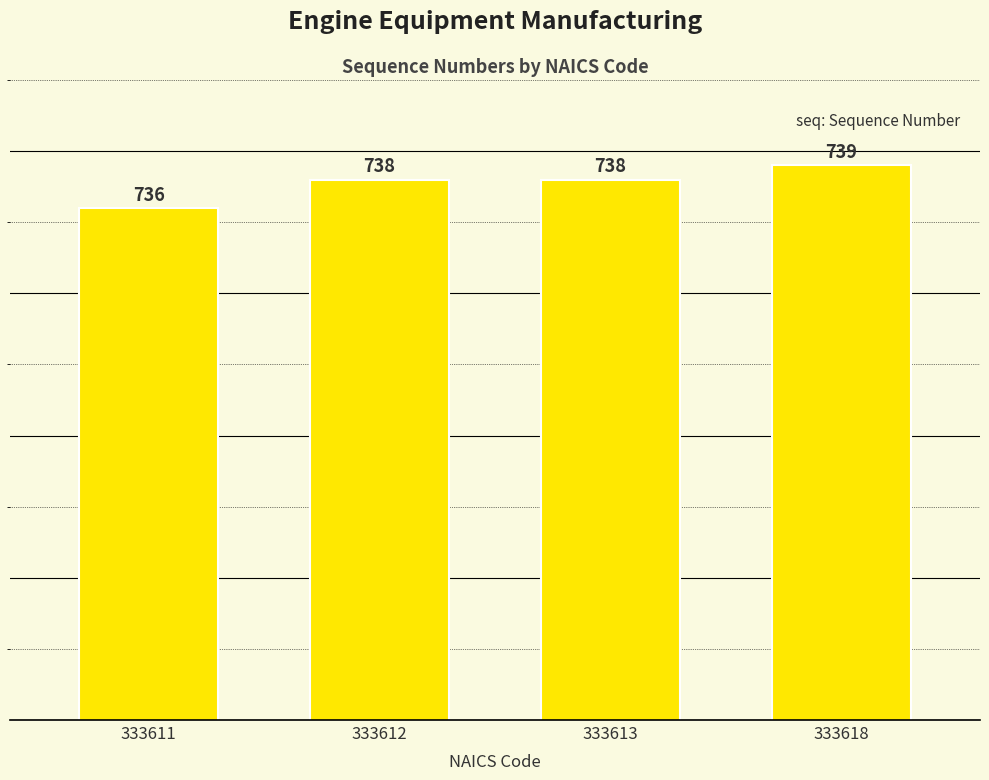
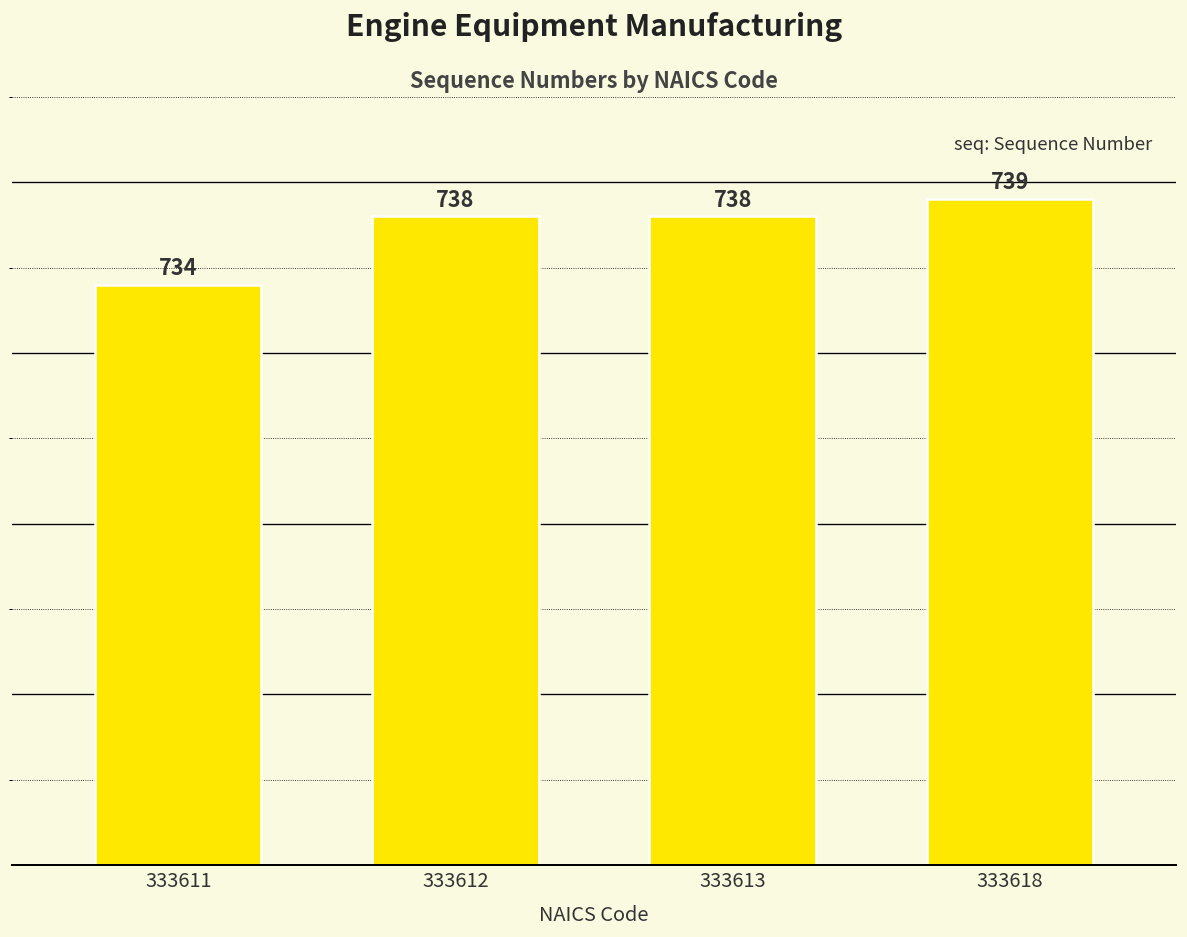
  {
-   "333611": 736,
+   "333611": 734,
    "333612": 738,
    "333613": 738,
    "333618": 739
  }
